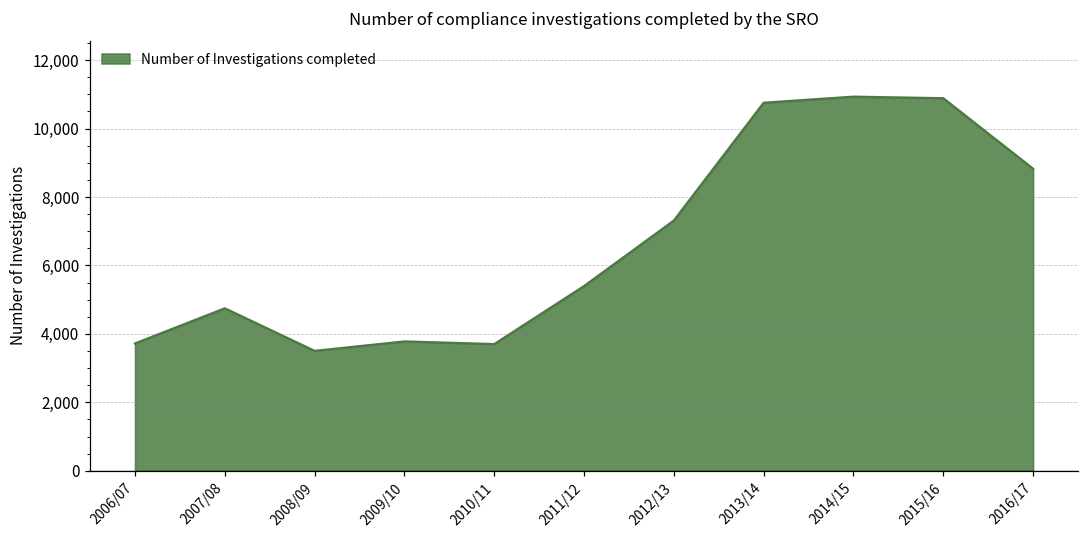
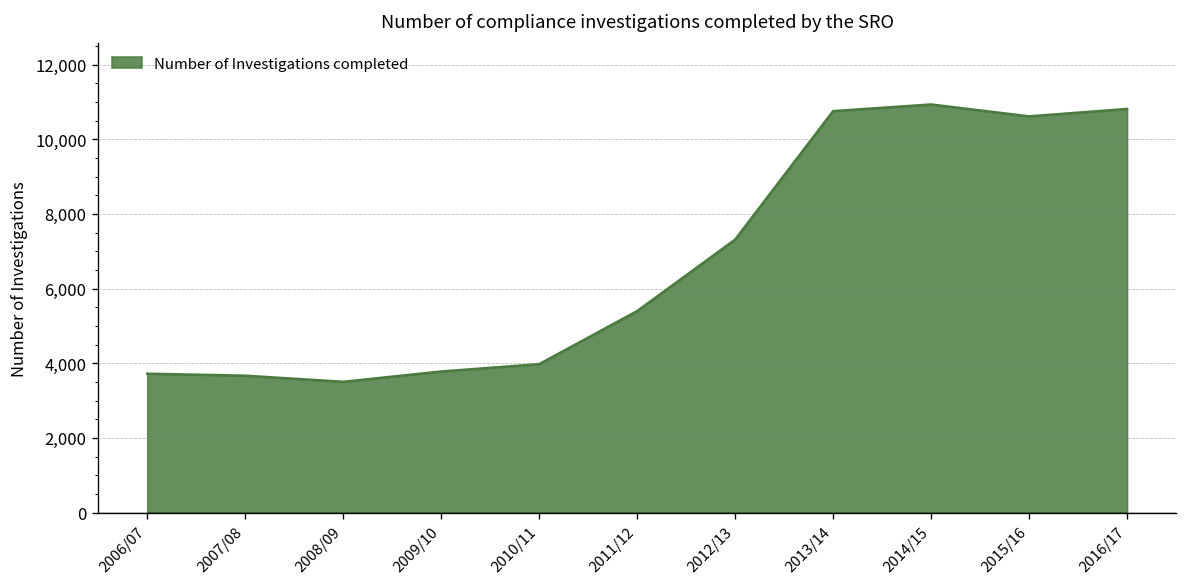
  {
    "2006/07": "3,700",
-   "2007/08": "4,700",
+   "2007/08": "3,700",
    "2008/09": "3,500",
    "2009/10": "3,800",
-   "2010/11": "3,700",
+   "2010/11": "4,000",
    "2011/12": "5,400",
    "2012/13": "7,300",
    "2013/14": "10,800",
    "2014/15": "10,900",
-   "2015/16": "10,900",
-   "2016/17": "8,800"
+   "2015/16": "10,600",
+   "2016/17": "10,800"
  }
